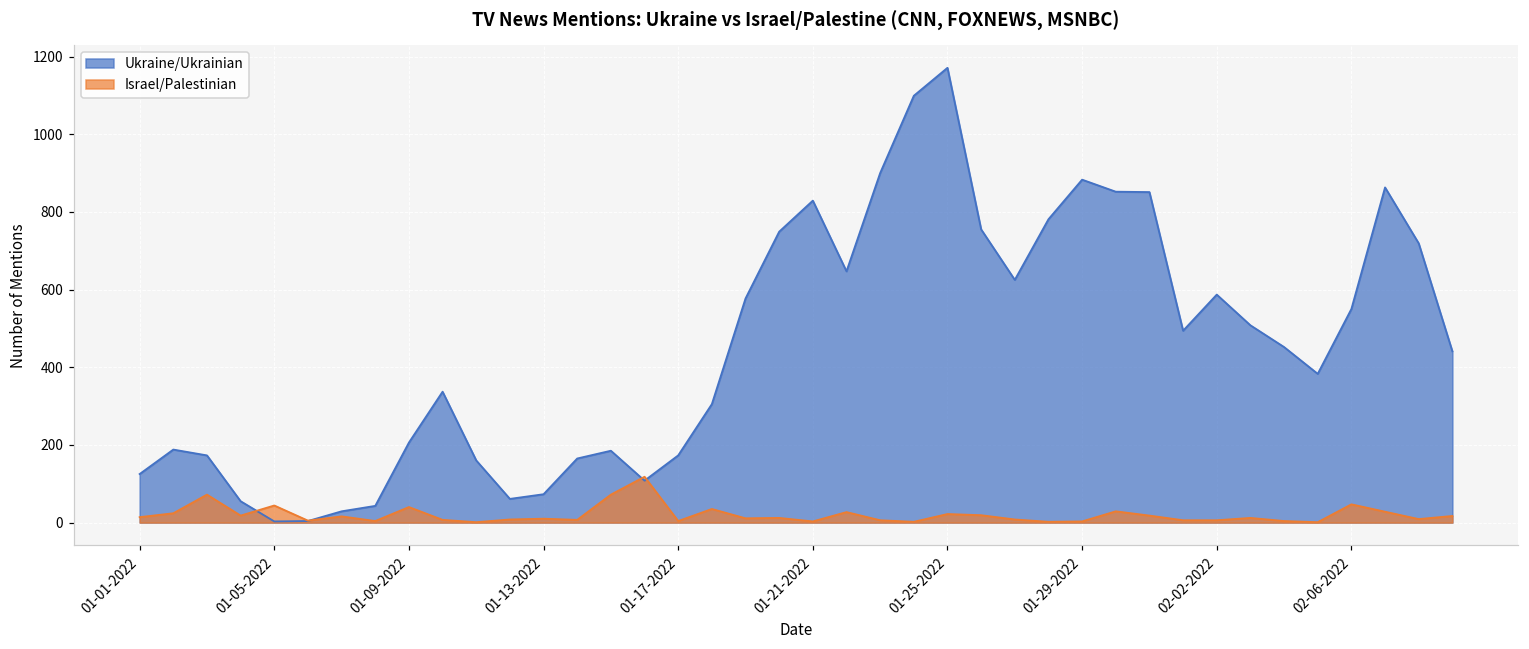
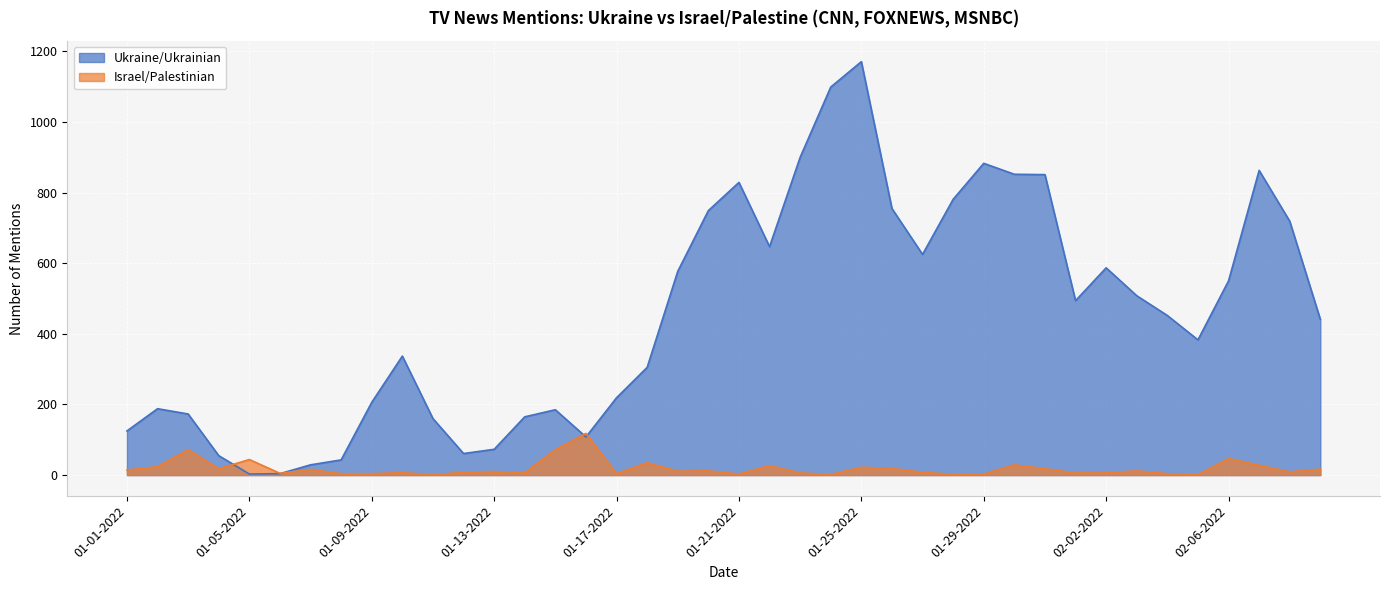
  {
    "Ukraine/Ukrainian": {
      "01-01-2022": 130,
      "01-05-2022": 0,
      "01-09-2022": 210,
      "01-13-2022": 70,
-     "01-17-2022": 170,
+     "01-17-2022": 220,
      "01-21-2022": 830,
      "01-25-2022": 1170,
      "01-29-2022": 880,
      "02-02-2022": 590,
      "02-06-2022": 550
    },
    "Israel/Palestinian": {
      "01-01-2022": 10,
      "01-05-2022": 40,
-     "01-09-2022": 40,
+     "01-09-2022": 0,
      "01-13-2022": 10,
      "01-17-2022": 0,
      "01-21-2022": 0,
      "01-25-2022": 20,
      "01-29-2022": 0,
      "02-02-2022": 10,
      "02-06-2022": 50
    }
  }
